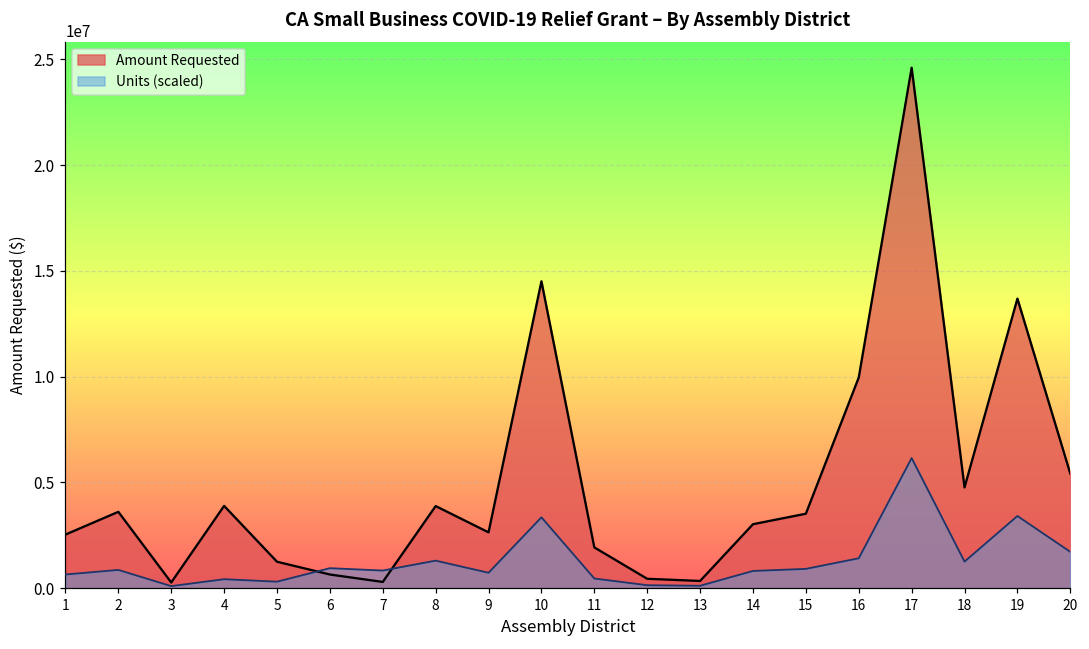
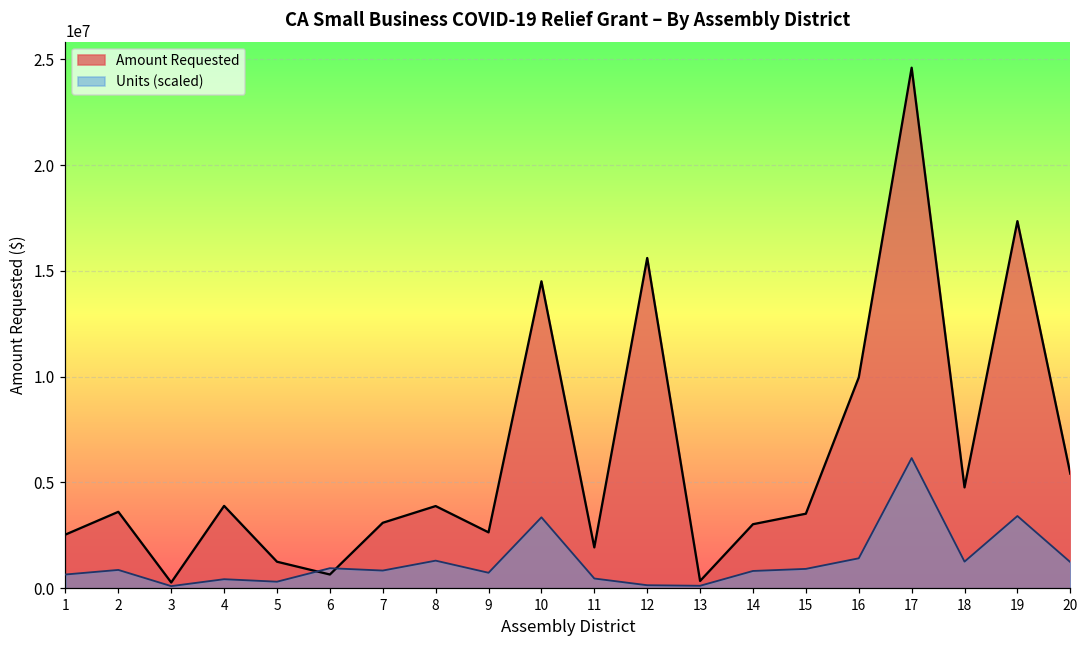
  {
    "Amount Requested": {
      "1": 2500000,
      "2": 3600000,
      "3": 300000,
      "4": 3900000,
      "5": 1300000,
      "6": 600000,
-     "7": 300000,
+     "7": 3100000,
      "8": 3900000,
      "9": 2600000,
      "10": 14500000,
      "11": 1900000,
-     "12": 400000,
+     "12": 15600000,
      "13": 300000,
      "14": 3000000,
      "15": 3500000,
      "16": 10000000,
      "17": 24600000,
      "18": 4800000,
-     "19": 13700000,
+     "19": 17400000,
      "20": 5400000
    },
    "Units (scaled)": {
      "1": 600000,
      "2": 900000,
      "3": 100000,
      "4": 400000,
      "5": 300000,
      "6": 900000,
      "7": 800000,
      "8": 1300000,
      "9": 700000,
      "10": 3400000,
      "11": 500000,
      "12": 100000,
      "13": 100000,
      "14": 800000,
      "15": 900000,
      "16": 1400000,
      "17": 6200000,
      "18": 1300000,
      "19": 3400000,
-     "20": 1700000
+     "20": 1200000
    }
  }
